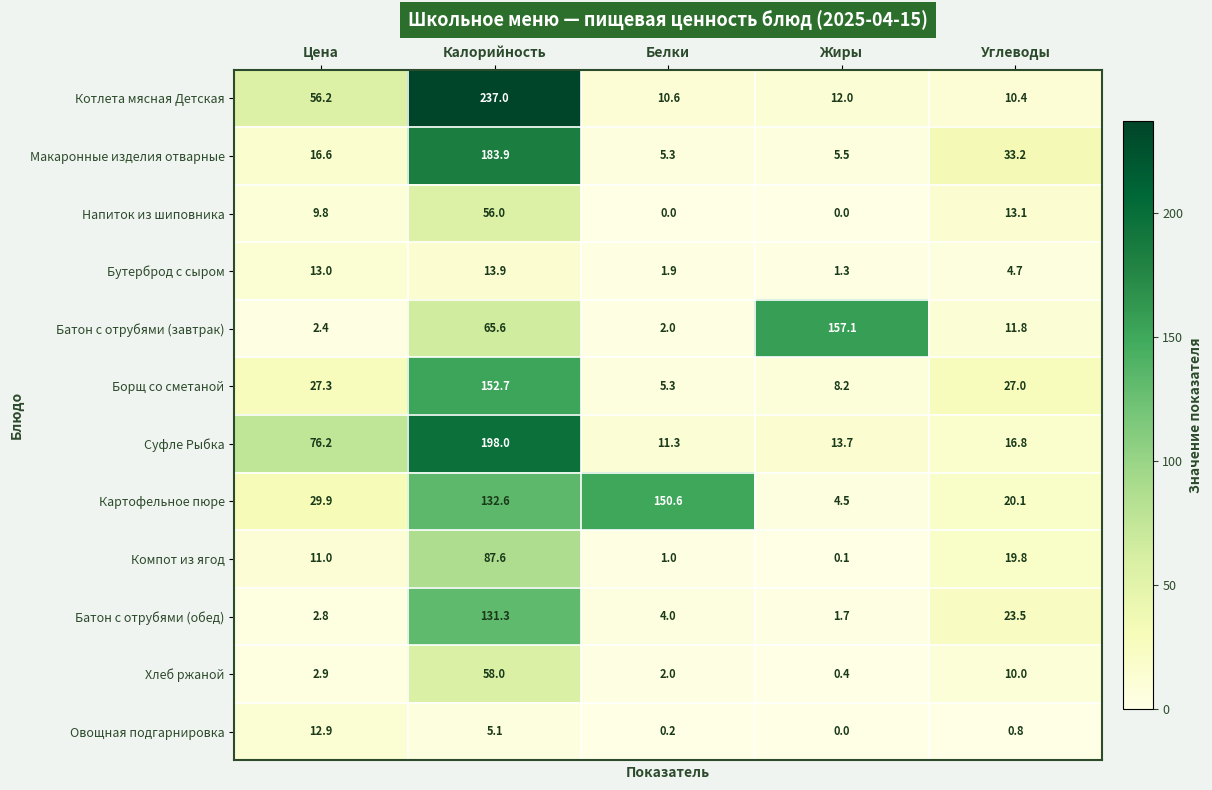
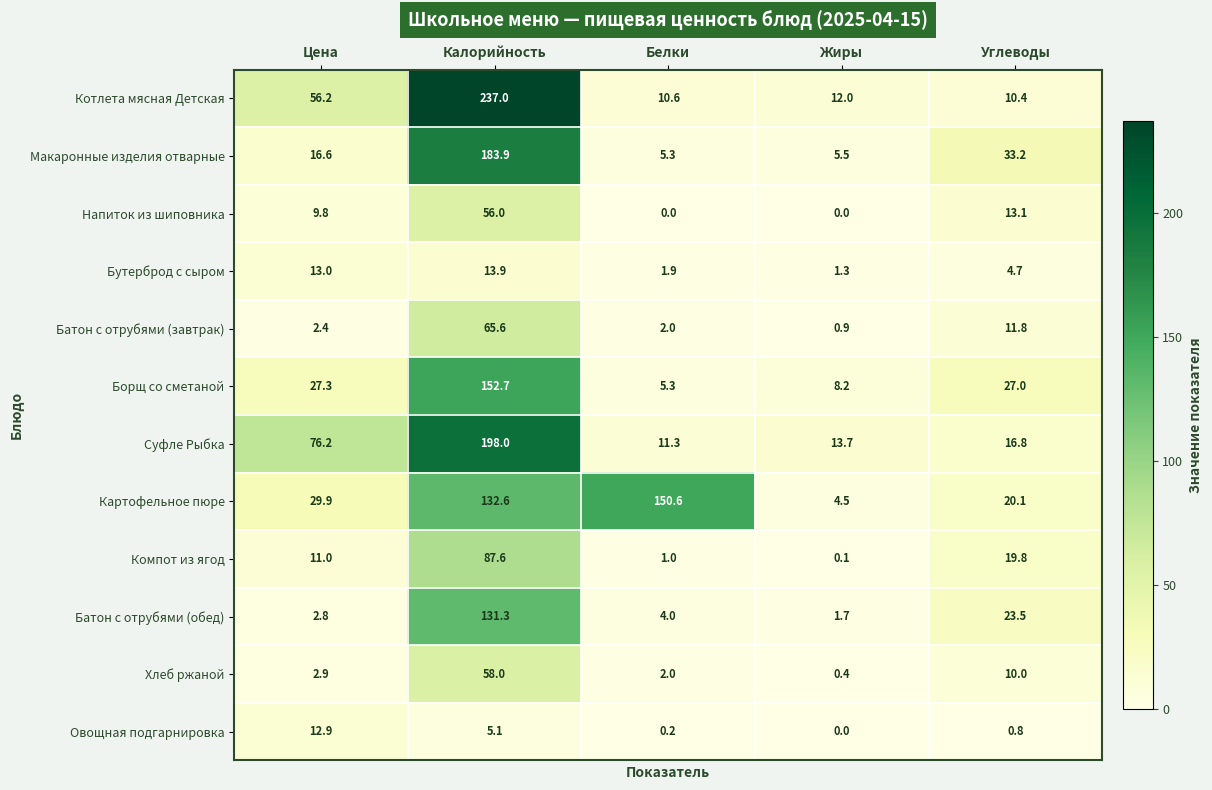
  {
    "Котлета мясная Детская": {
      "Цена": 56.2,
      "Калорийность": 237.0,
      "Белки": 10.6,
      "Жиры": 12.0,
      "Углеводы": 10.4
    },
    "Макаронные изделия отварные": {
      "Цена": 16.6,
      "Калорийность": 183.9,
      "Белки": 5.3,
      "Жиры": 5.5,
      "Углеводы": 33.2
    },
    "Напиток из шиповника": {
      "Цена": 9.8,
      "Калорийность": 56.0,
      "Белки": 0.0,
      "Жиры": 0.0,
      "Углеводы": 13.1
    },
    "Бутерброд с сыром": {
      "Цена": 13.0,
      "Калорийность": 13.9,
      "Белки": 1.9,
      "Жиры": 1.3,
      "Углеводы": 4.7
    },
    "Батон с отрубями (завтрак)": {
      "Цена": 2.4,
      "Калорийность": 65.6,
      "Белки": 2.0,
-     "Жиры": 157.1,
+     "Жиры": 0.9,
      "Углеводы": 11.8
    },
    "Борщ со сметаной": {
      "Цена": 27.3,
      "Калорийность": 152.7,
      "Белки": 5.3,
      "Жиры": 8.2,
      "Углеводы": 27.0
    },
    "Суфле Рыбка": {
      "Цена": 76.2,
      "Калорийность": 198.0,
      "Белки": 11.3,
      "Жиры": 13.7,
      "Углеводы": 16.8
    },
    "Картофельное пюре": {
      "Цена": 29.9,
      "Калорийность": 132.6,
      "Белки": 150.6,
      "Жиры": 4.5,
      "Углеводы": 20.1
    },
    "Компот из ягод": {
      "Цена": 11.0,
      "Калорийность": 87.6,
      "Белки": 1.0,
      "Жиры": 0.1,
      "Углеводы": 19.8
    },
    "Батон с отрубями (обед)": {
      "Цена": 2.8,
      "Калорийность": 131.3,
      "Белки": 4.0,
      "Жиры": 1.7,
      "Углеводы": 23.5
    },
    "Хлеб ржаной": {
      "Цена": 2.9,
      "Калорийность": 58.0,
      "Белки": 2.0,
      "Жиры": 0.4,
      "Углеводы": 10.0
    },
    "Овощная подгарнировка": {
      "Цена": 12.9,
      "Калорийность": 5.1,
      "Белки": 0.2,
      "Жиры": 0.0,
      "Углеводы": 0.8
    }
  }
